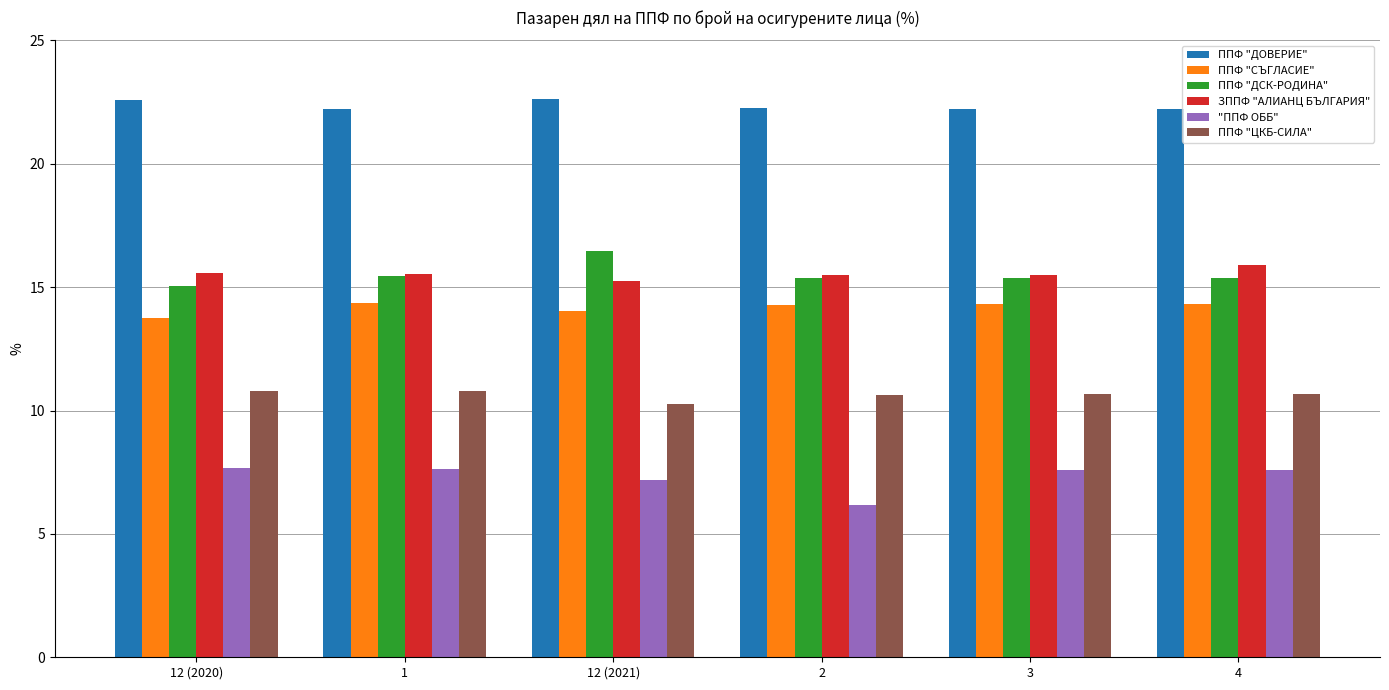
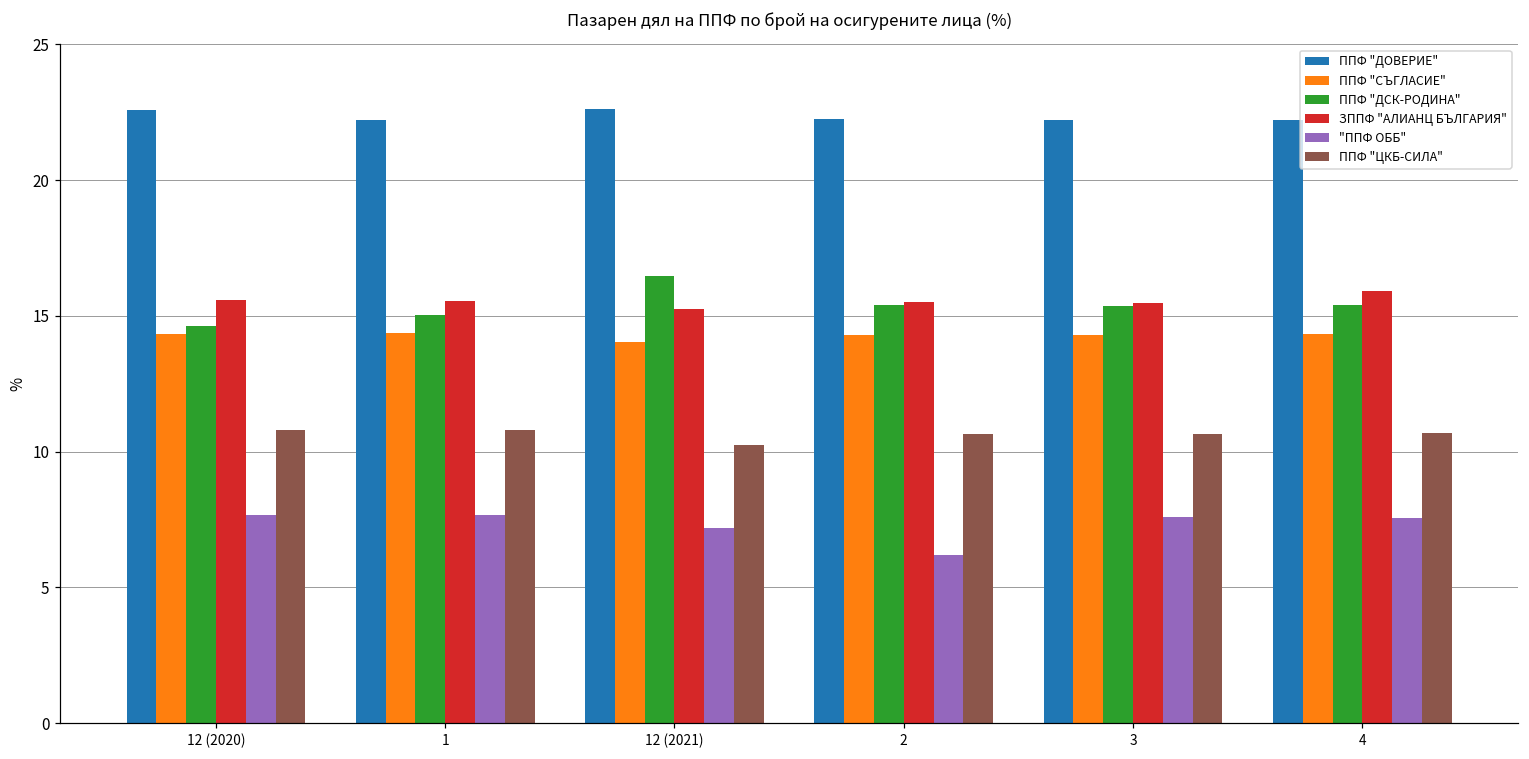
  {
    "ППФ \"ДОВЕРИЕ\"": {
      "12 (2020)": 22.6,
      "1": 22.2,
      "12 (2021)": 22.6,
      "2": 22.3,
      "3": 22.2,
      "4": 22.2
    },
    "ППФ \"СЪГЛАСИЕ\"": {
-     "12 (2020)": 13.8,
+     "12 (2020)": 14.3,
      "1": 14.4,
      "12 (2021)": 14.1,
      "2": 14.3,
      "3": 14.3,
      "4": 14.3
    },
    "ППФ \"ДСК-РОДИНА\"": {
-     "12 (2020)": 15.1,
-     "1": 15.5,
+     "12 (2020)": 14.6,
+     "1": 15.0,
      "12 (2021)": 16.5,
      "2": 15.4,
      "3": 15.4,
      "4": 15.4
    },
    "ЗППФ \"АЛИАНЦ БЪЛГАРИЯ\"": {
      "12 (2020)": 15.6,
      "1": 15.5,
      "12 (2021)": 15.3,
      "2": 15.5,
      "3": 15.5,
      "4": 15.9
    },
    "\"ППФ ОББ\"": {
      "12 (2020)": 7.7,
      "1": 7.7,
      "12 (2021)": 7.2,
      "2": 6.2,
      "3": 7.6,
      "4": 7.6
    },
    "ППФ \"ЦКБ-СИЛА\"": {
      "12 (2020)": 10.8,
      "1": 10.8,
      "12 (2021)": 10.3,
      "2": 10.6,
      "3": 10.7,
      "4": 10.7
    }
  }
